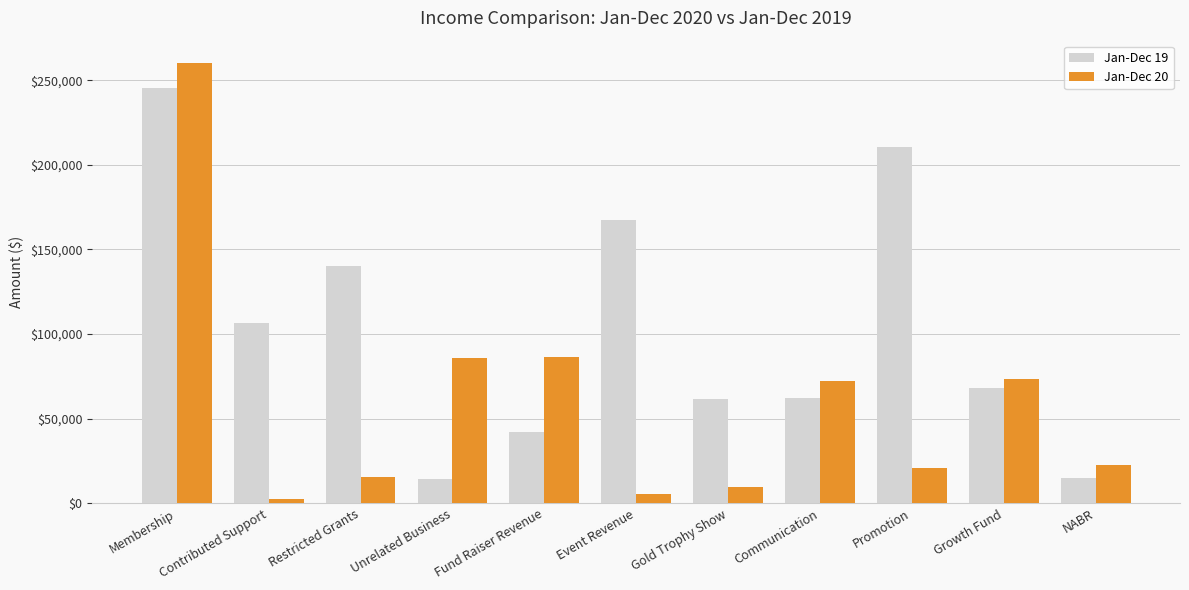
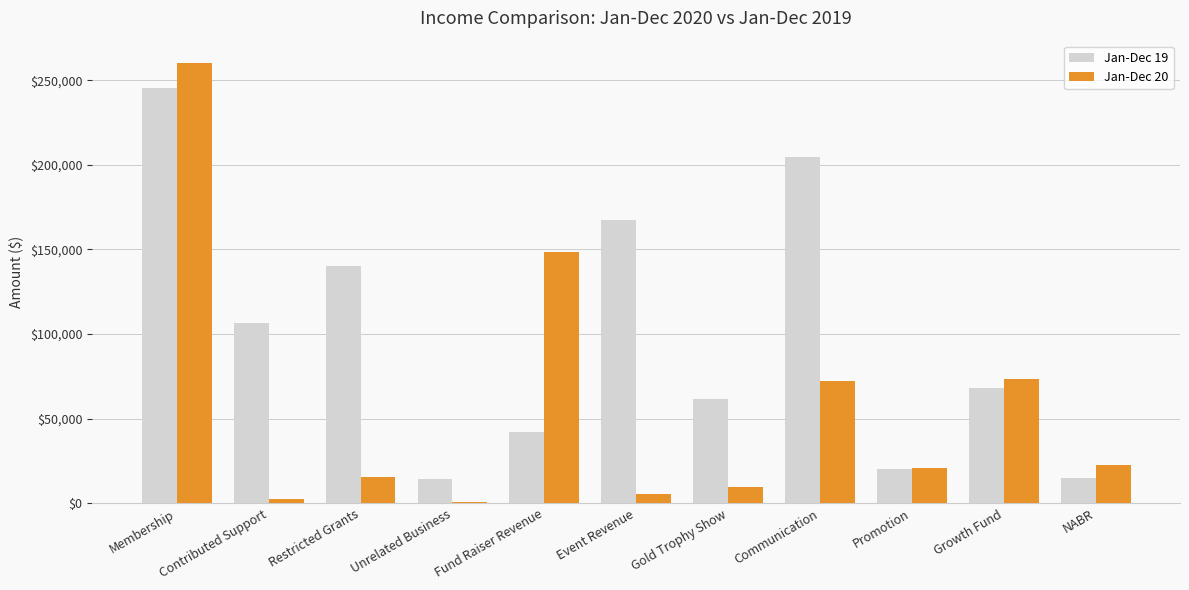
  {
    "Jan-Dec 19": {
      "Membership": "$246,000",
      "Contributed Support": "$106,000",
      "Restricted Grants": "$140,000",
      "Unrelated Business": "$14,000",
      "Fund Raiser Revenue": "$42,000",
      "Event Revenue": "$167,000",
      "Gold Trophy Show": "$61,000",
-     "Communication": "$62,000",
-     "Promotion": "$210,000",
+     "Communication": "$205,000",
+     "Promotion": "$20,000",
      "Growth Fund": "$68,000",
      "NABR": "$15,000"
    },
    "Jan-Dec 20": {
      "Membership": "$260,000",
      "Contributed Support": "$2,000",
      "Restricted Grants": "$16,000",
-     "Unrelated Business": "$86,000",
-     "Fund Raiser Revenue": "$86,000",
+     "Unrelated Business": "$0",
+     "Fund Raiser Revenue": "$149,000",
      "Event Revenue": "$6,000",
      "Gold Trophy Show": "$10,000",
      "Communication": "$72,000",
      "Promotion": "$21,000",
      "Growth Fund": "$74,000",
      "NABR": "$23,000"
    }
  }
